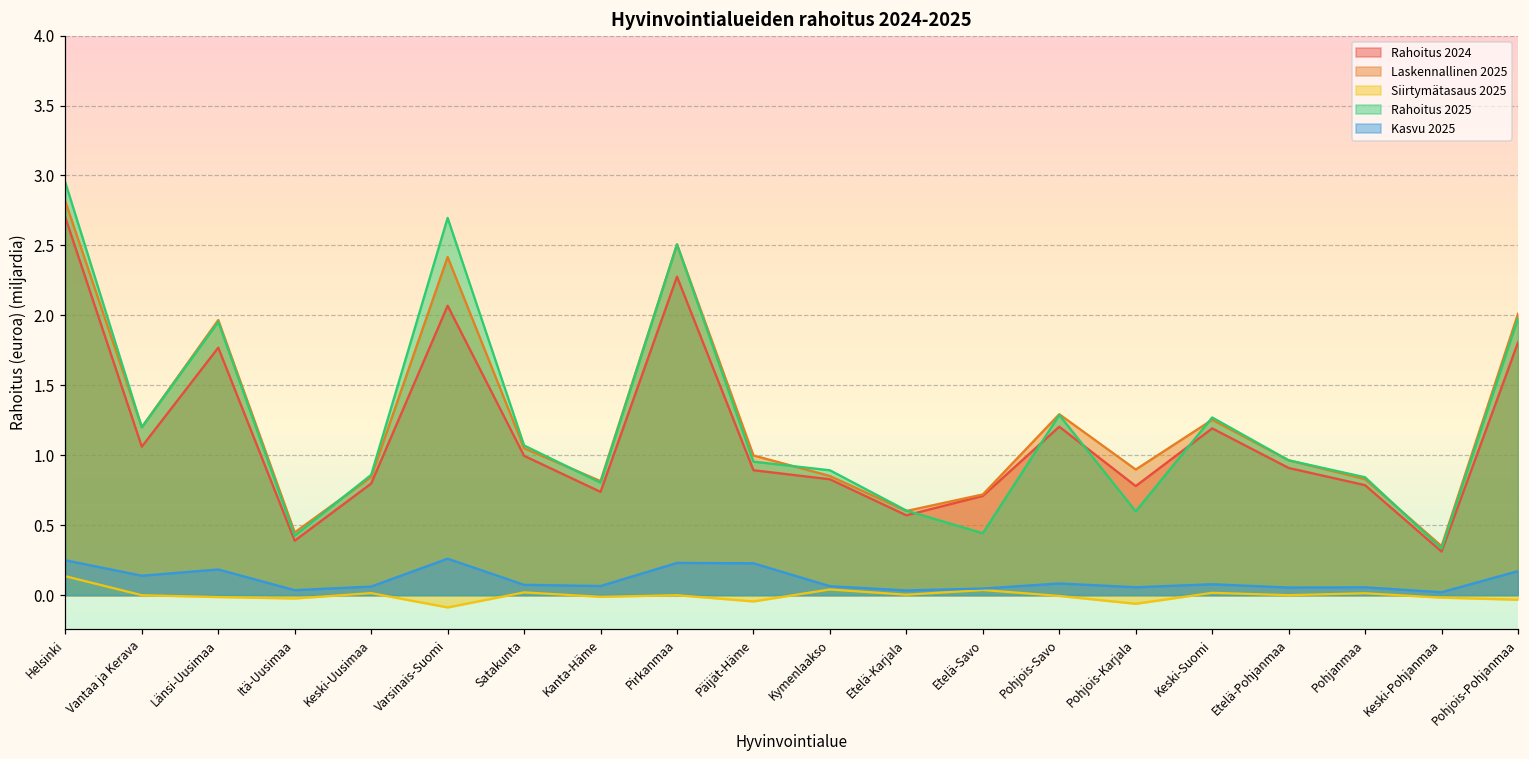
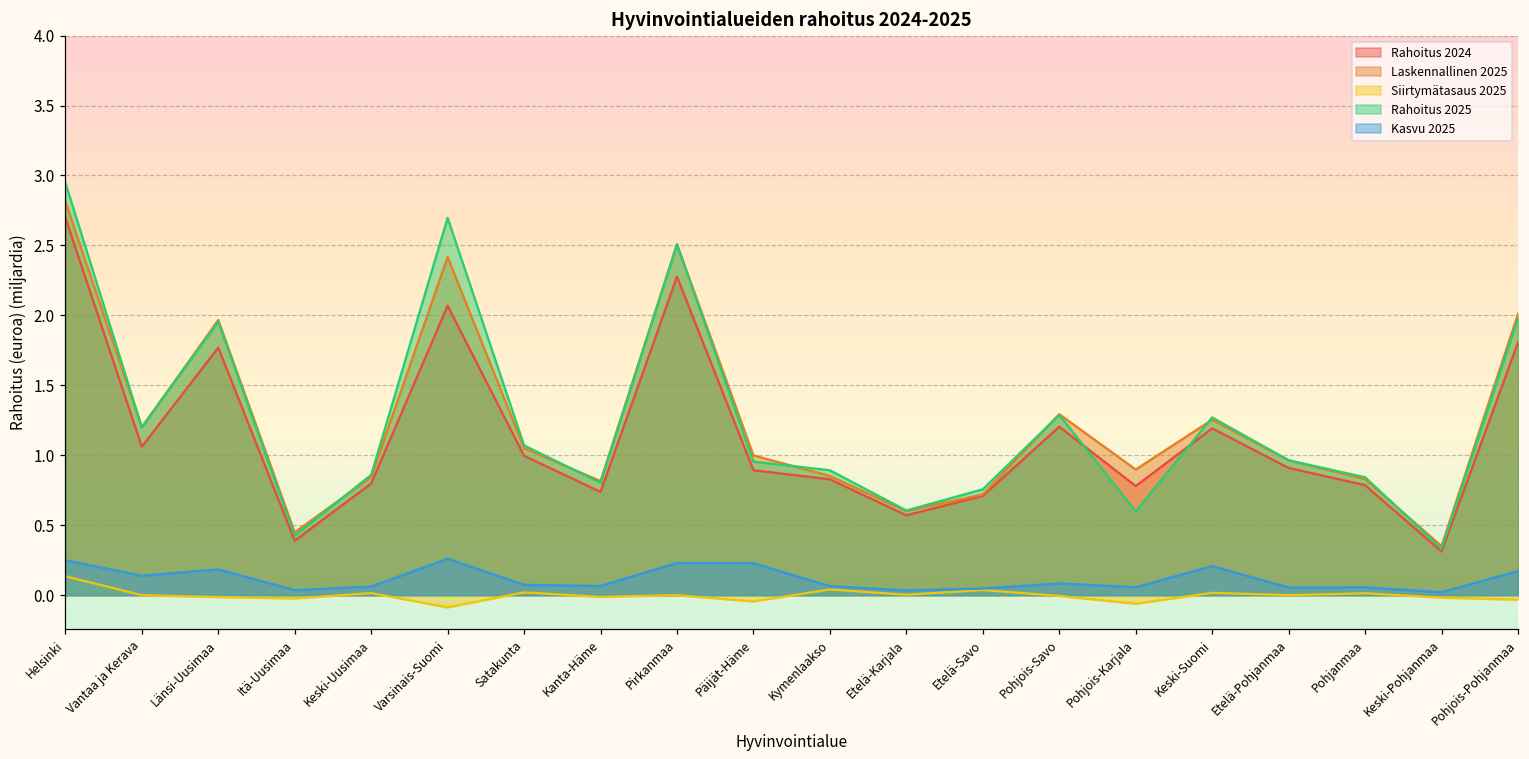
  {
    "Rahoitus 2025": {
      "Helsinki": 2.95,
      "Itä-Uusimaa": 0.43,
      "Varsinais-Suomi": 2.70,
      "Satakunta": 1.07,
      "Päijät-Häme": 0.95,
      "Kymenlaakso": 0.89,
-     "Etelä-Savo": 0.44,
+     "Etelä-Savo": 0.76,
      "Pohjois-Karjala": 0.60,
      "Pohjois-Pohjanmaa": 1.98
    },
    "Kasvu 2025": {
      "Helsinki": 0.25,
      "Vantaa ja Kerava": 0.14,
      "Länsi-Uusimaa": 0.18,
      "Itä-Uusimaa": 0.04,
      "Keski-Uusimaa": 0.06,
      "Varsinais-Suomi": 0.26,
      "Satakunta": 0.07,
      "Kanta-Häme": 0.07,
      "Pirkanmaa": 0.23,
      "Päijät-Häme": 0.23,
      "Kymenlaakso": 0.06,
      "Etelä-Karjala": 0.03,
      "Pohjois-Savo": 0.08,
      "Pohjois-Karjala": 0.06,
-     "Keski-Suomi": 0.08,
+     "Keski-Suomi": 0.21,
      "Etelä-Pohjanmaa": 0.05,
      "Pohjanmaa": 0.06,
      "Keski-Pohjanmaa": 0.02,
      "Pohjois-Pohjanmaa": 0.17
    }
  }
